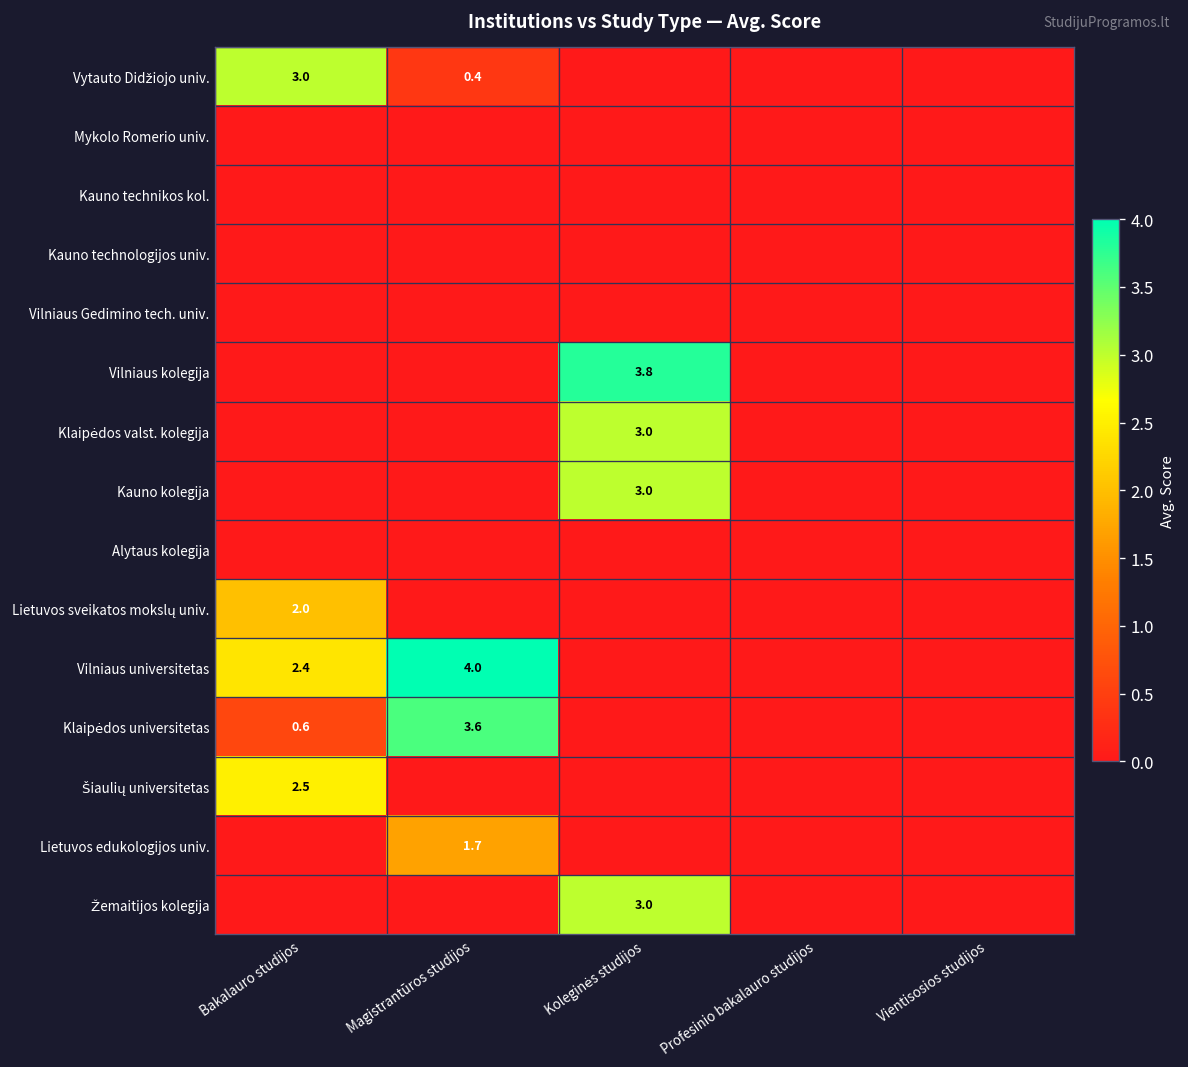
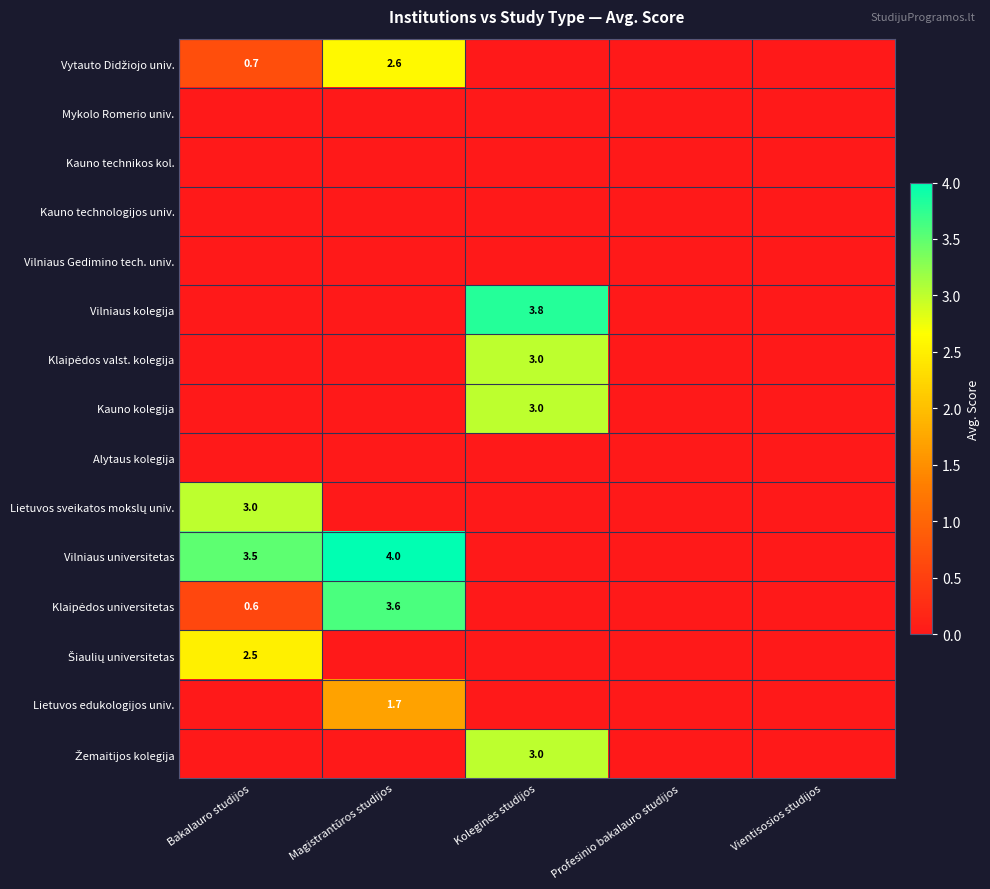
  {
    "Vytauto Didžiojo univ.": {
-     "Bakalauro studijos": 3.0,
-     "Magistrantūros studijos": 0.4
+     "Bakalauro studijos": 0.7,
+     "Magistrantūros studijos": 2.6
    },
    "Vilniaus kolegija": {
      "Koleginės studijos": 3.8
    },
    "Klaipėdos valst. kolegija": {
      "Koleginės studijos": 3.0
    },
    "Kauno kolegija": {
      "Koleginės studijos": 3.0
    },
    "Lietuvos sveikatos mokslų univ.": {
-     "Bakalauro studijos": 2.0
+     "Bakalauro studijos": 3.0
    },
    "Vilniaus universitetas": {
-     "Bakalauro studijos": 2.4,
+     "Bakalauro studijos": 3.5,
      "Magistrantūros studijos": 4.0
    },
    "Klaipėdos universitetas": {
      "Bakalauro studijos": 0.6,
      "Magistrantūros studijos": 3.6
    },
    "Šiaulių universitetas": {
      "Bakalauro studijos": 2.5
    },
    "Lietuvos edukologijos univ.": {
      "Magistrantūros studijos": 1.7
    },
    "Žemaitijos kolegija": {
      "Koleginės studijos": 3.0
    }
  }
